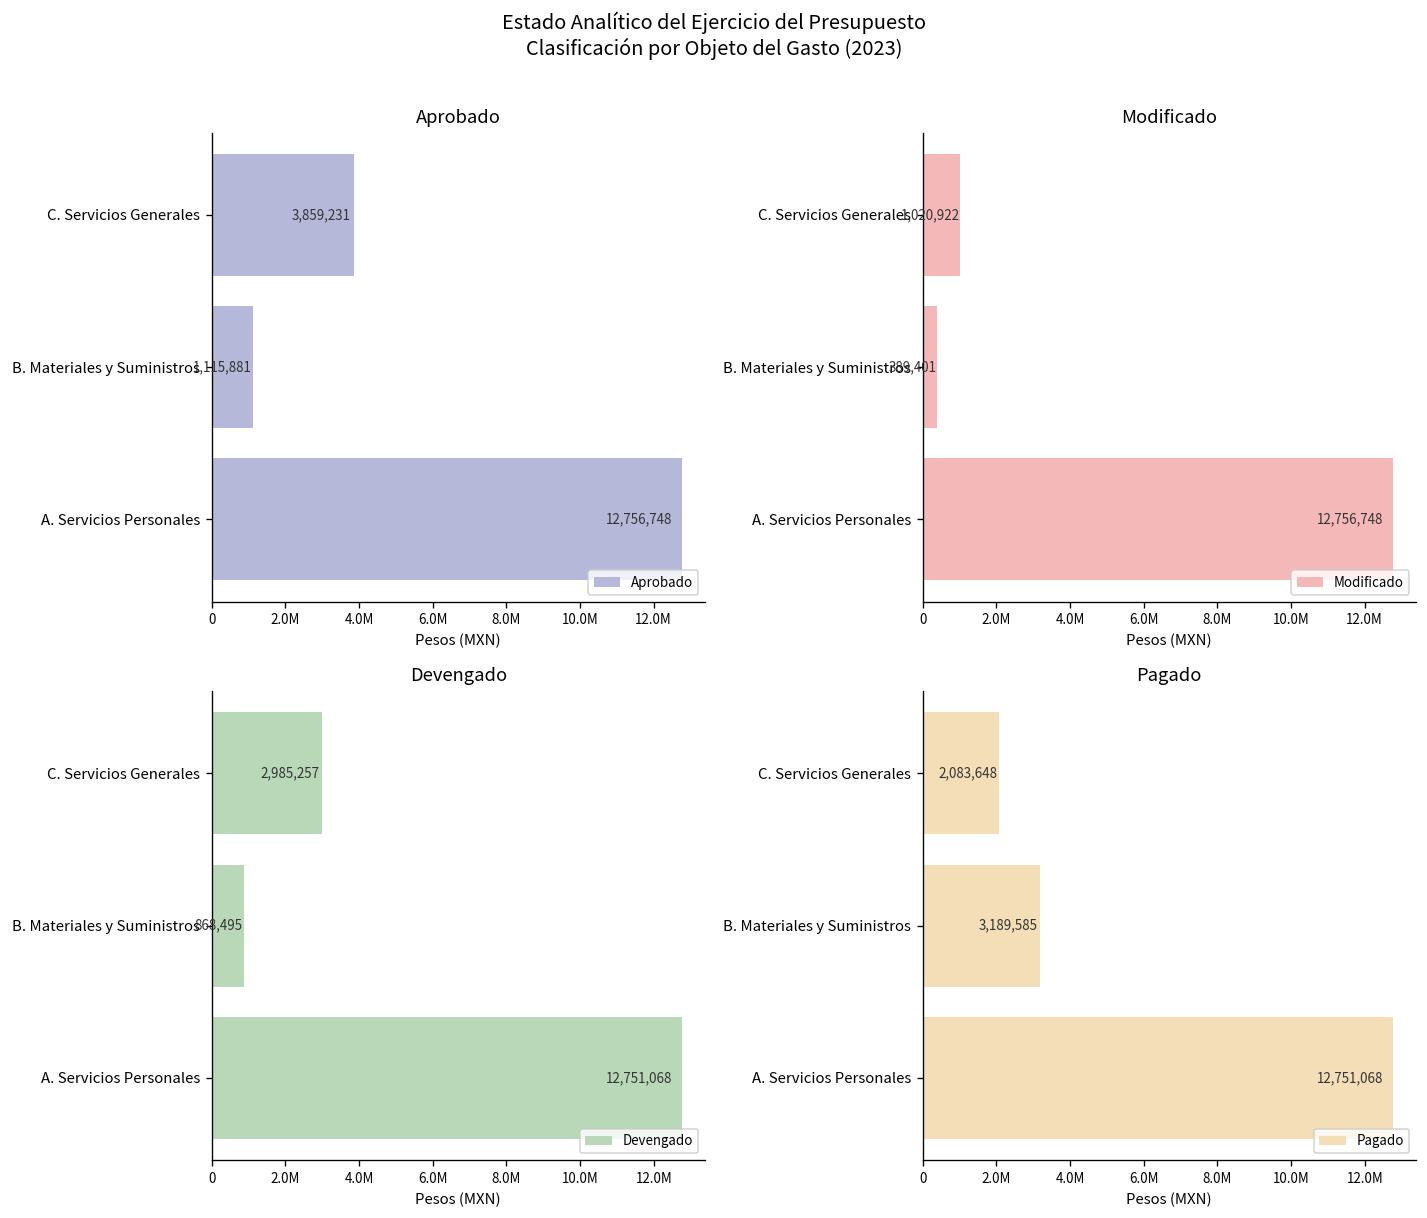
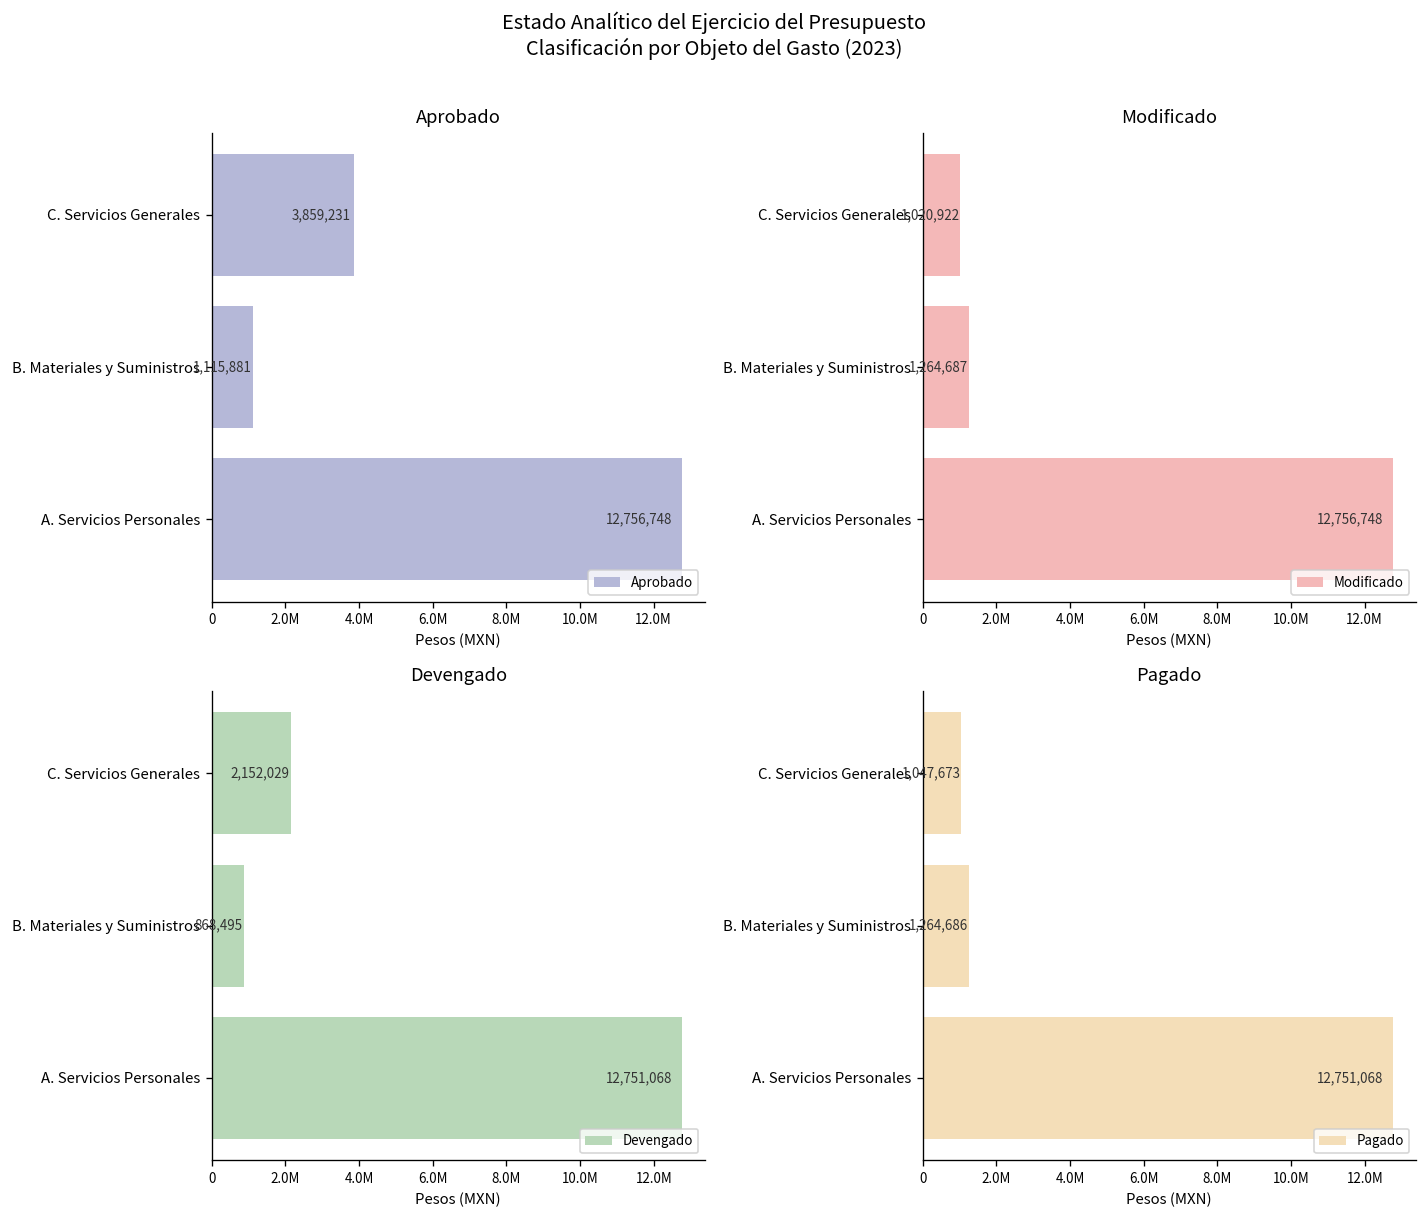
  {
    "Aprobado": {
      "C. Servicios Generales": "3,859,231",
      "B. Materiales y Suministros": "1,115,881",
      "A. Servicios Personales": "12,756,748"
    },
    "Modificado": {
      "C. Servicios Generales": "1,020,922",
-     "B. Materiales y Suministros": "389,401",
+     "B. Materiales y Suministros": "1,264,687",
      "A. Servicios Personales": "12,756,748"
    },
    "Devengado": {
-     "C. Servicios Generales": "2,985,257",
+     "C. Servicios Generales": "2,152,029",
      "B. Materiales y Suministros": "868,495",
      "A. Servicios Personales": "12,751,068"
    },
    "Pagado": {
-     "C. Servicios Generales": "2,083,648",
-     "B. Materiales y Suministros": "3,189,585",
+     "C. Servicios Generales": "1,047,673",
+     "B. Materiales y Suministros": "1,264,686",
      "A. Servicios Personales": "12,751,068"
    }
  }
